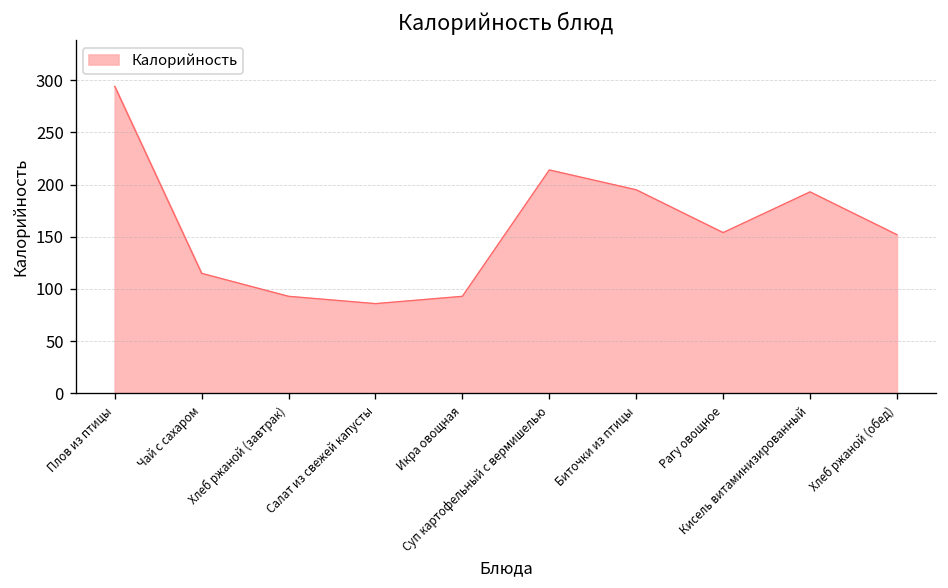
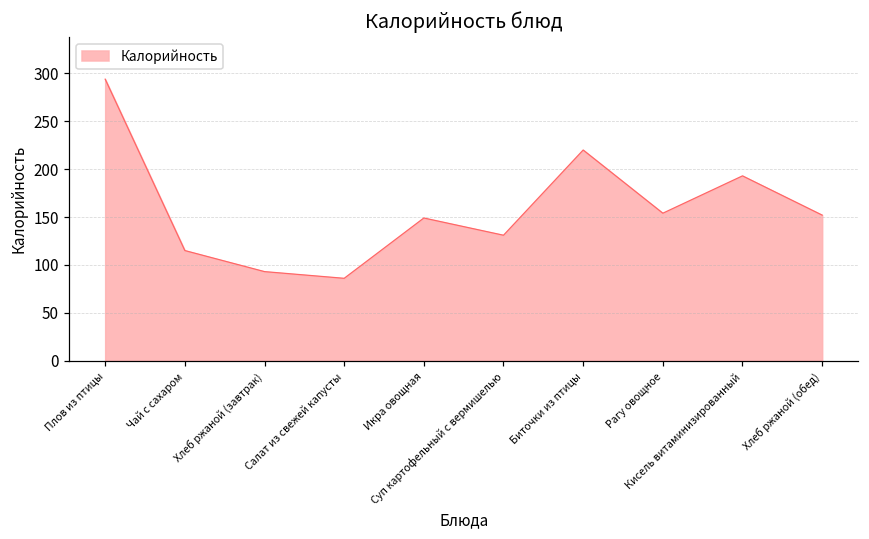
  {
    "Плов из птицы": 290,
    "Чай с сахаром": 120,
    "Хлеб ржаной (завтрак)": 90,
    "Салат из свежей капусты": 90,
-   "Икра овощная": 90,
-   "Суп картофельный с вермишелью": 210,
-   "Биточки из птицы": 200,
+   "Икра овощная": 150,
+   "Суп картофельный с вермишелью": 130,
+   "Биточки из птицы": 220,
    "Рагу овощное": 150,
    "Кисель витаминизированный": 190,
    "Хлеб ржаной (обед)": 150
  }
